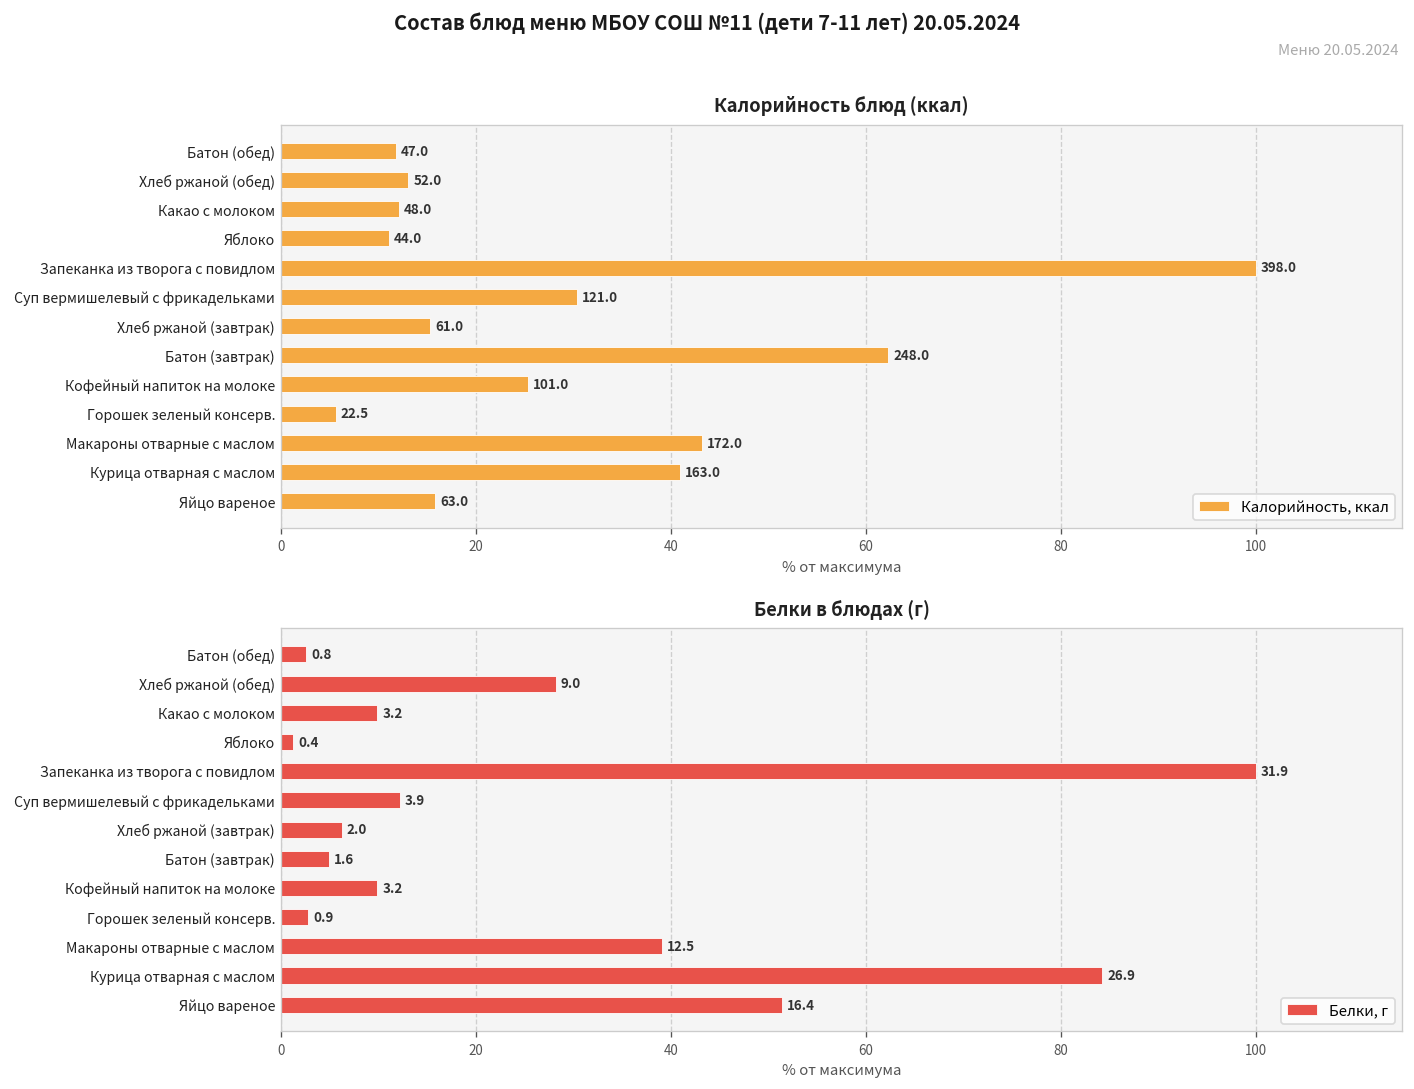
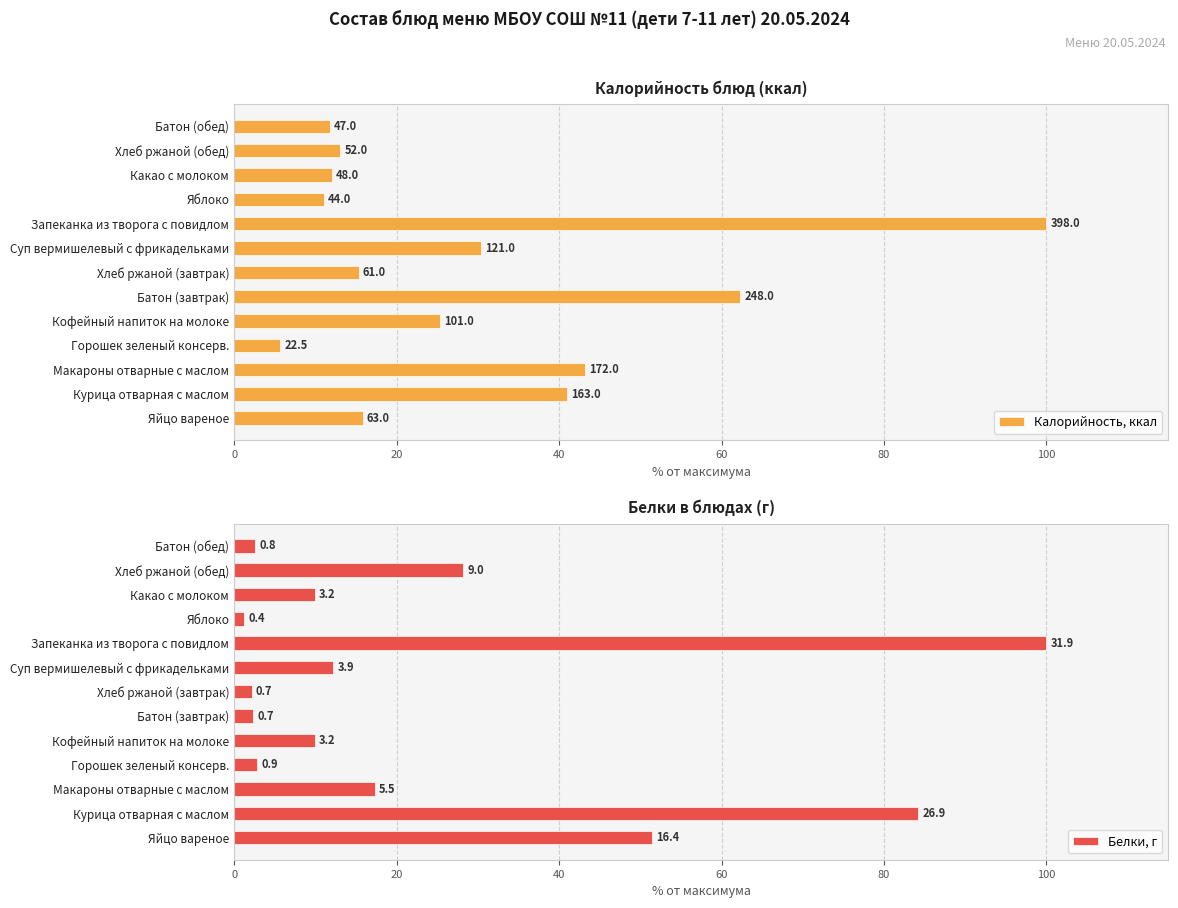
  {
    "Белки в блюдах (г)": {
-     "Хлеб ржаной (завтрак)": 2.0,
-     "Батон (завтрак)": 1.6,
-     "Макароны отварные с маслом": 12.5
+     "Хлеб ржаной (завтрак)": 0.7,
+     "Батон (завтрак)": 0.7,
+     "Макароны отварные с маслом": 5.5
    }
  }
